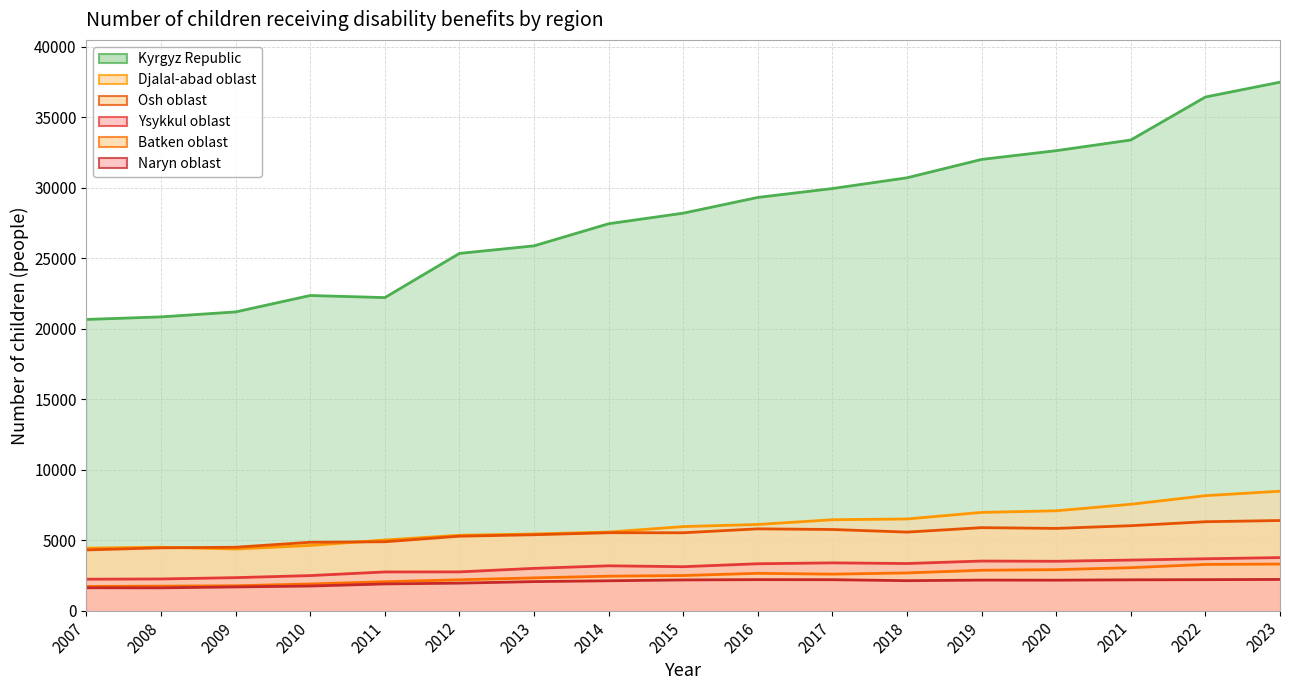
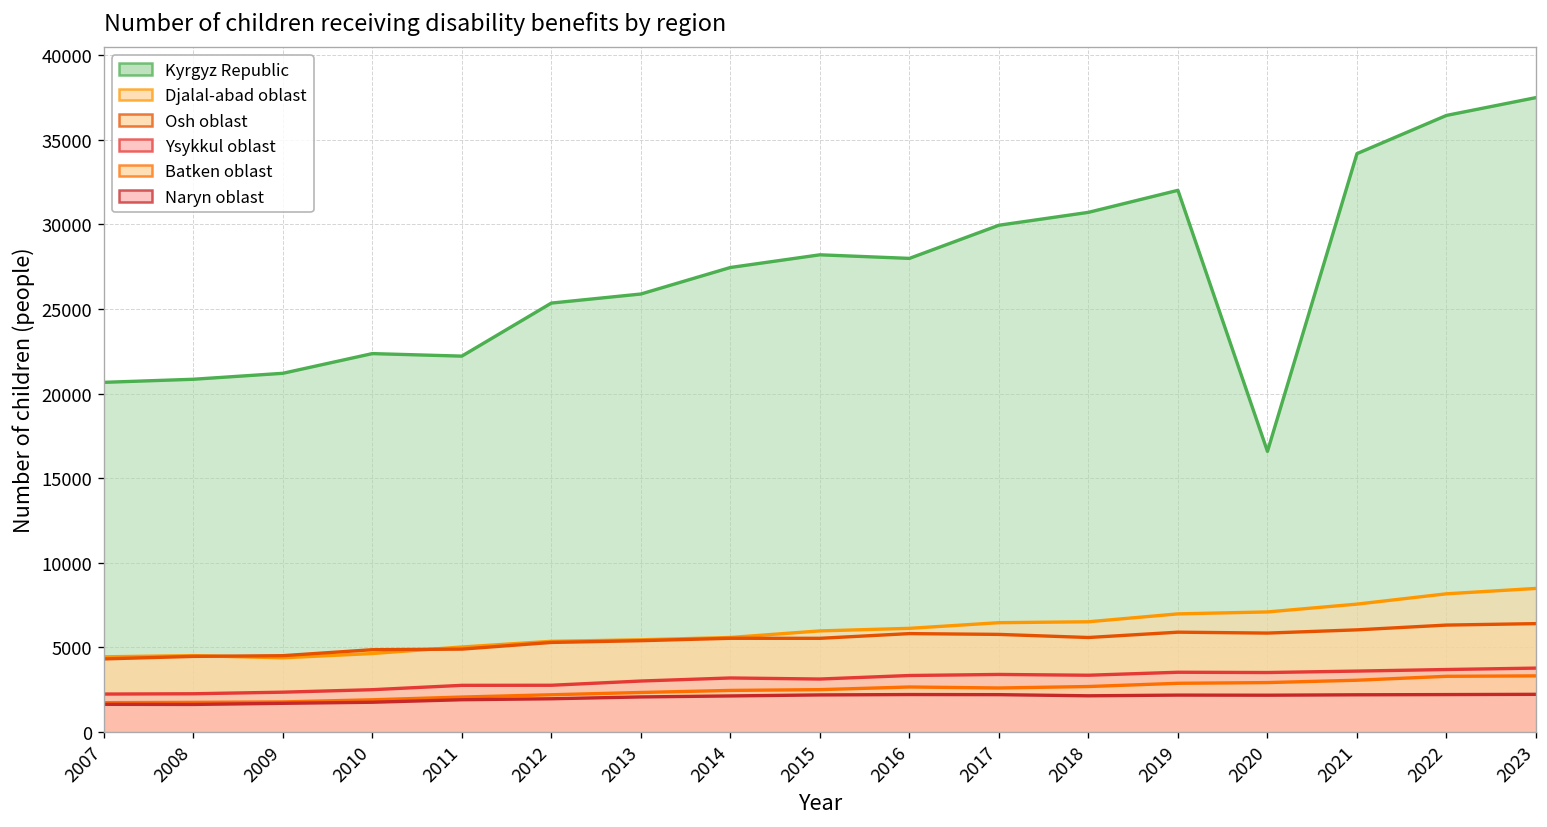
  {
    "Kyrgyz Republic": {
      "2007": 20700,
      "2008": 20800,
      "2009": 21200,
      "2010": 22400,
      "2011": 22200,
      "2012": 25300,
      "2013": 25900,
      "2014": 27500,
      "2015": 28200,
-     "2016": 29300,
+     "2016": 28000,
      "2017": 29900,
      "2018": 30700,
      "2019": 32000,
-     "2020": 32600,
-     "2021": 33400,
+     "2020": 16600,
+     "2021": 34200,
      "2022": 36400,
      "2023": 37500
    }
  }
